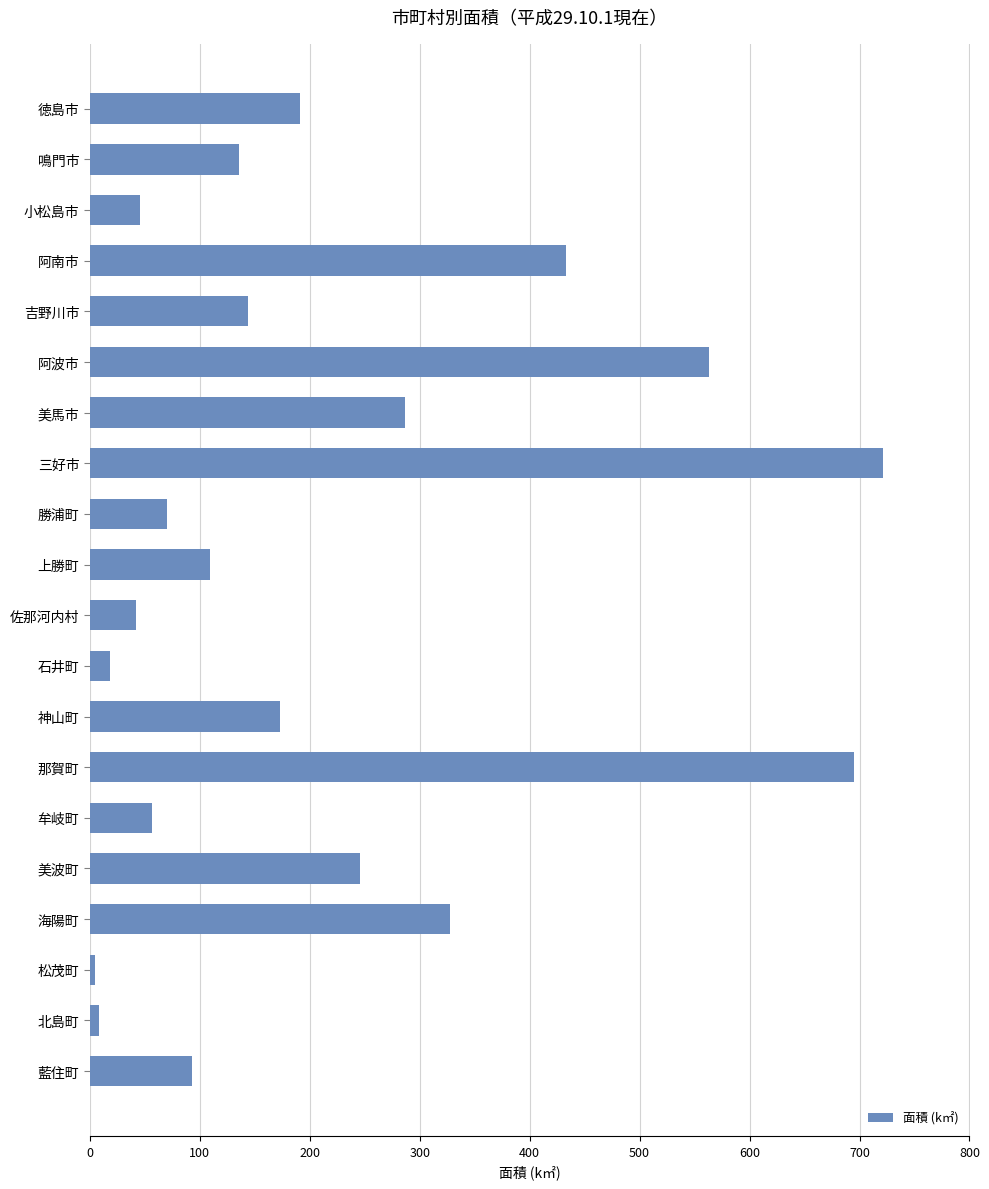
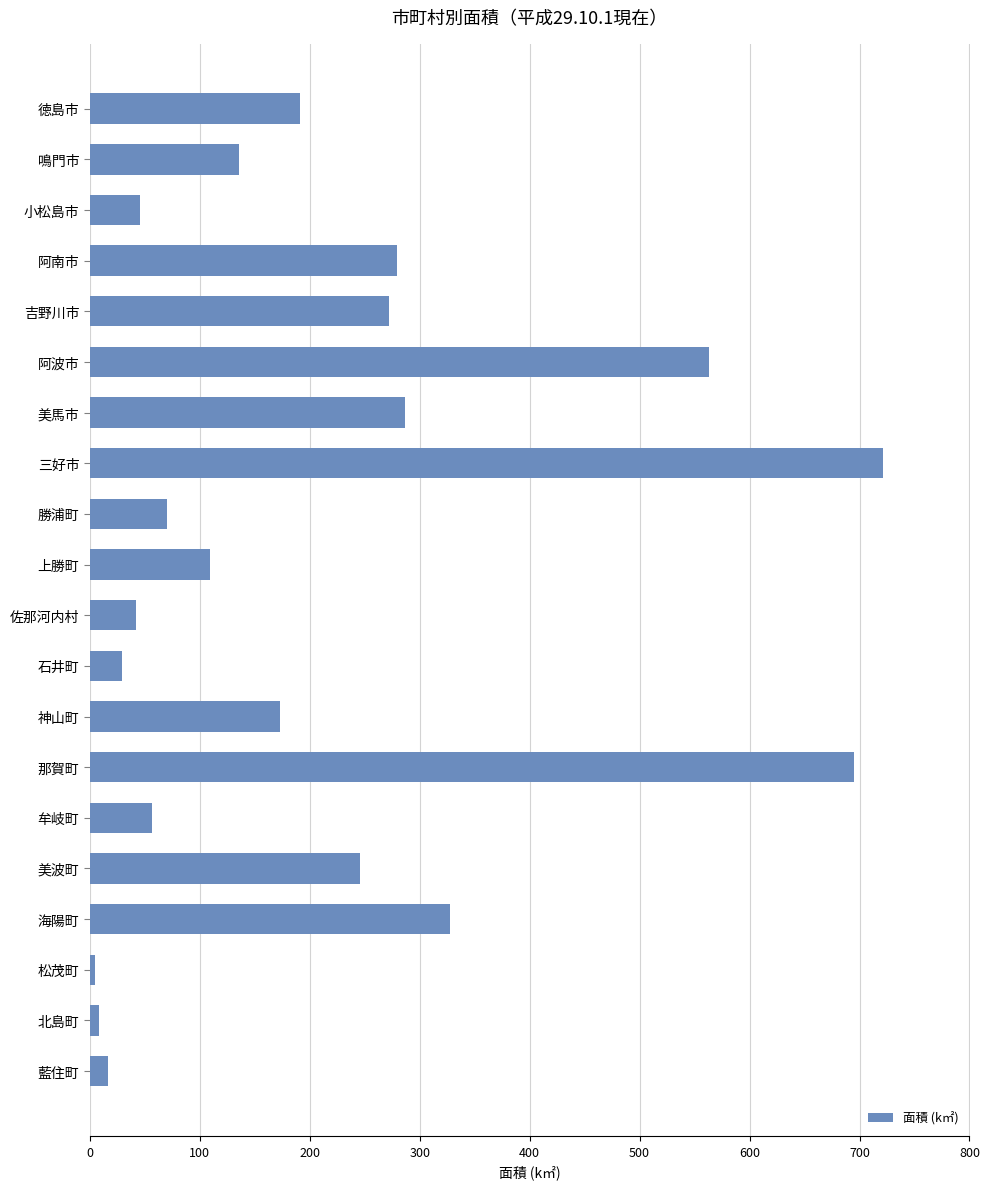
  {
    "徳島市": 191,
    "鳴門市": 136,
    "小松島市": 45,
-   "阿南市": 433,
-   "吉野川市": 144,
+   "阿南市": 279,
+   "吉野川市": 272,
    "阿波市": 564,
    "美馬市": 287,
    "三好市": 721,
    "勝浦町": 70,
    "上勝町": 110,
    "佐那河内村": 42,
-   "石井町": 19,
+   "石井町": 29,
    "神山町": 173,
    "那賀町": 695,
    "牟岐町": 57,
    "美波町": 246,
    "海陽町": 328,
    "松茂町": 5,
    "北島町": 9,
-   "藍住町": 93
+   "藍住町": 16
  }
